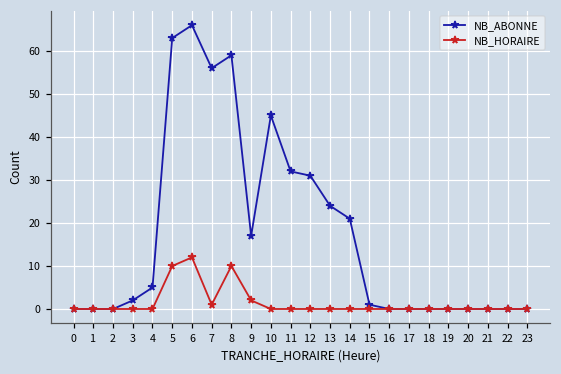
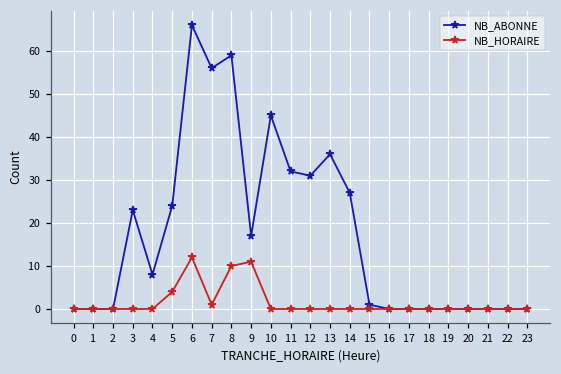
  {
    "NB_ABONNE": {
-     "3": 2,
-     "4": 5,
-     "5": 63,
+     "3": 23,
+     "4": 8,
+     "5": 24,
      "6": 66,
      "7": 56,
      "8": 59,
      "9": 17,
      "10": 45,
      "11": 32,
      "12": 31,
-     "13": 24,
-     "14": 21,
+     "13": 36,
+     "14": 27,
      "15": 1
    },
    "NB_HORAIRE": {
      "3": 0,
      "4": 0,
-     "5": 10,
+     "5": 4,
      "6": 12,
      "7": 1,
      "8": 10,
-     "9": 2,
+     "9": 11,
      "10": 0,
      "11": 0,
      "12": 0,
      "13": 0,
      "14": 0,
      "15": 0
    }
  }
